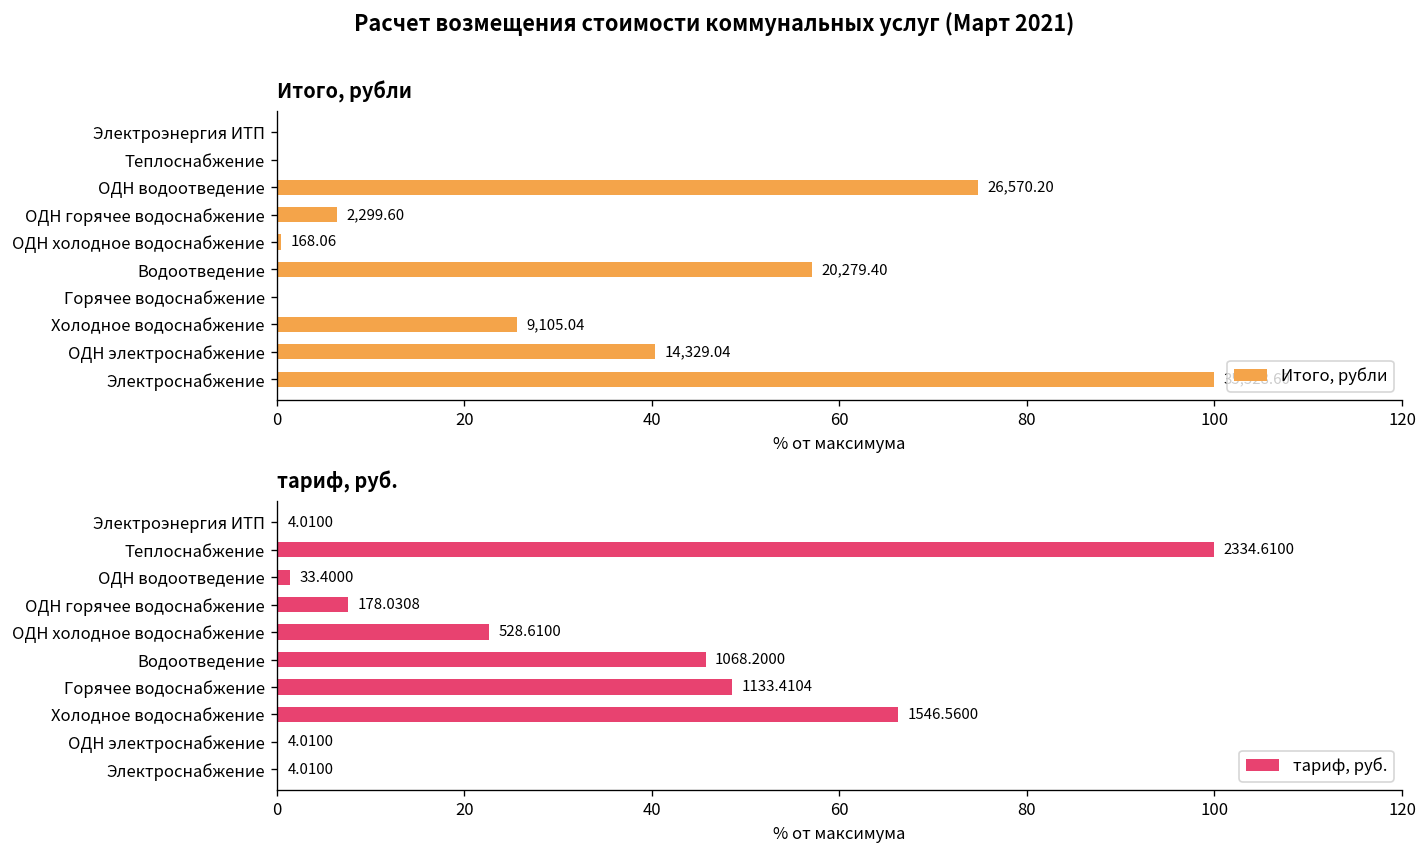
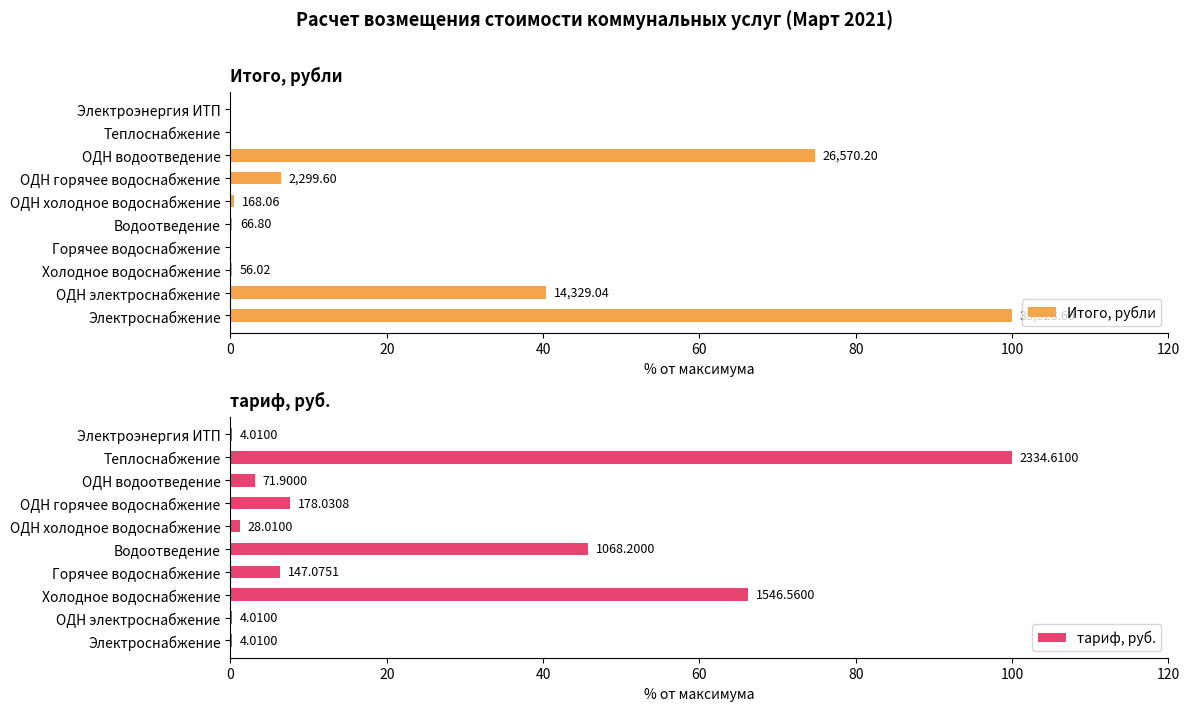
  {
    "Итого, рубли": {
-     "Водоотведение": "20,279.40",
-     "Холодное водоснабжение": "9,105.04"
+     "Водоотведение": "66.80",
+     "Холодное водоснабжение": "56.02"
    },
    "тариф, руб.": {
-     "ОДН водоотведение": "33.4000",
-     "ОДН холодное водоснабжение": "528.6100",
-     "Горячее водоснабжение": "1133.4104"
+     "ОДН водоотведение": "71.9000",
+     "ОДН холодное водоснабжение": "28.0100",
+     "Горячее водоснабжение": "147.0751"
    }
  }
